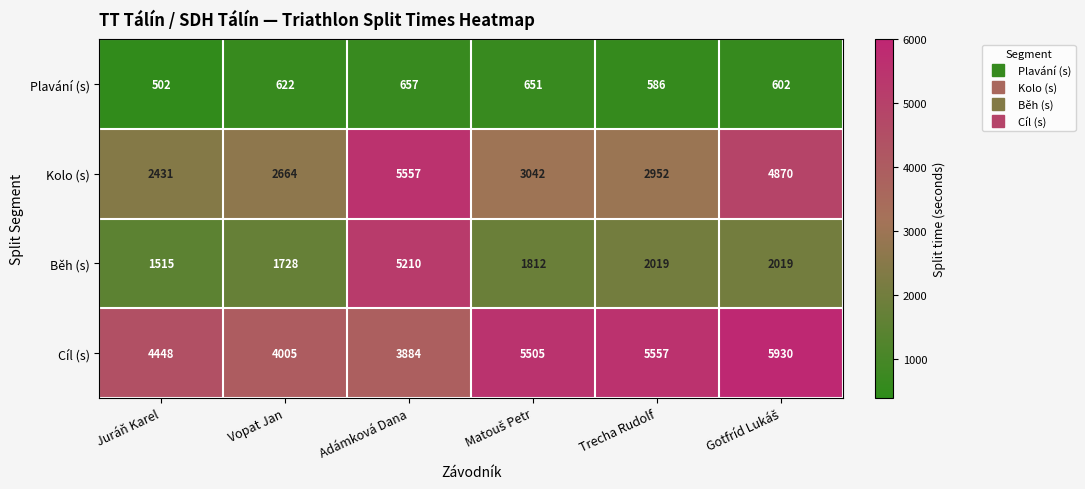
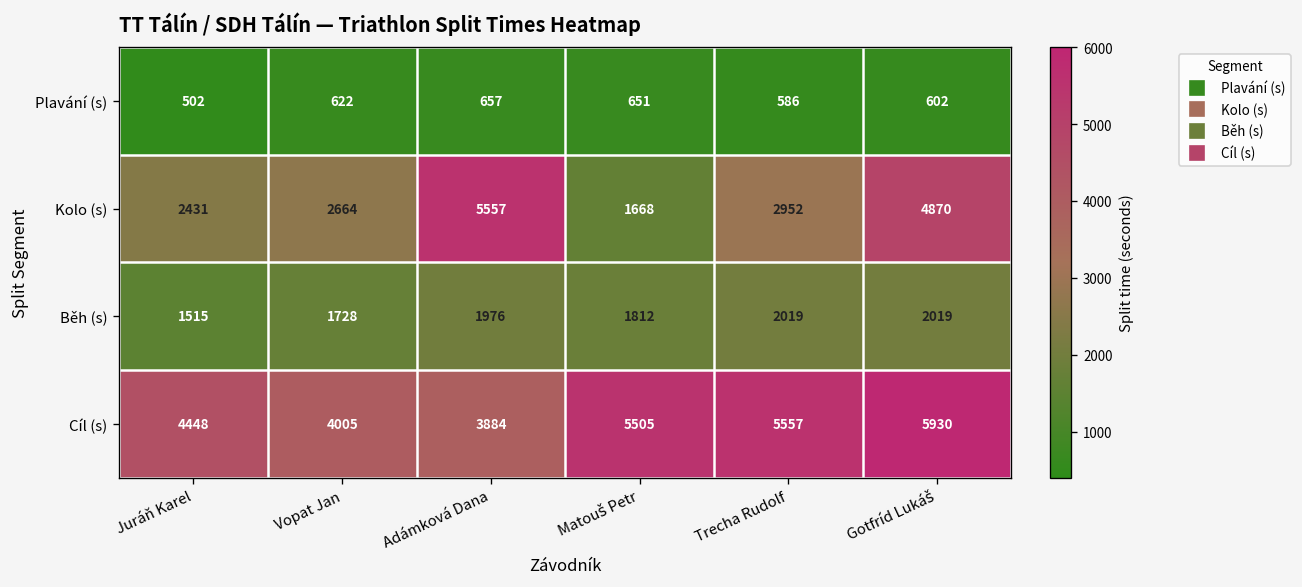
  {
    "Plavání (s)": {
      "Juráň Karel": 502,
      "Vopat Jan": 622,
      "Adámková Dana": 657,
      "Matouš Petr": 651,
      "Trecha Rudolf": 586,
      "Gotfríd Lukáš": 602
    },
    "Kolo (s)": {
      "Juráň Karel": 2431,
      "Vopat Jan": 2664,
      "Adámková Dana": 5557,
-     "Matouš Petr": 3042,
+     "Matouš Petr": 1668,
      "Trecha Rudolf": 2952,
      "Gotfríd Lukáš": 4870
    },
    "Běh (s)": {
      "Juráň Karel": 1515,
      "Vopat Jan": 1728,
-     "Adámková Dana": 5210,
+     "Adámková Dana": 1976,
      "Matouš Petr": 1812,
      "Trecha Rudolf": 2019,
      "Gotfríd Lukáš": 2019
    },
    "Cíl (s)": {
      "Juráň Karel": 4448,
      "Vopat Jan": 4005,
      "Adámková Dana": 3884,
      "Matouš Petr": 5505,
      "Trecha Rudolf": 5557,
      "Gotfríd Lukáš": 5930
    }
  }
